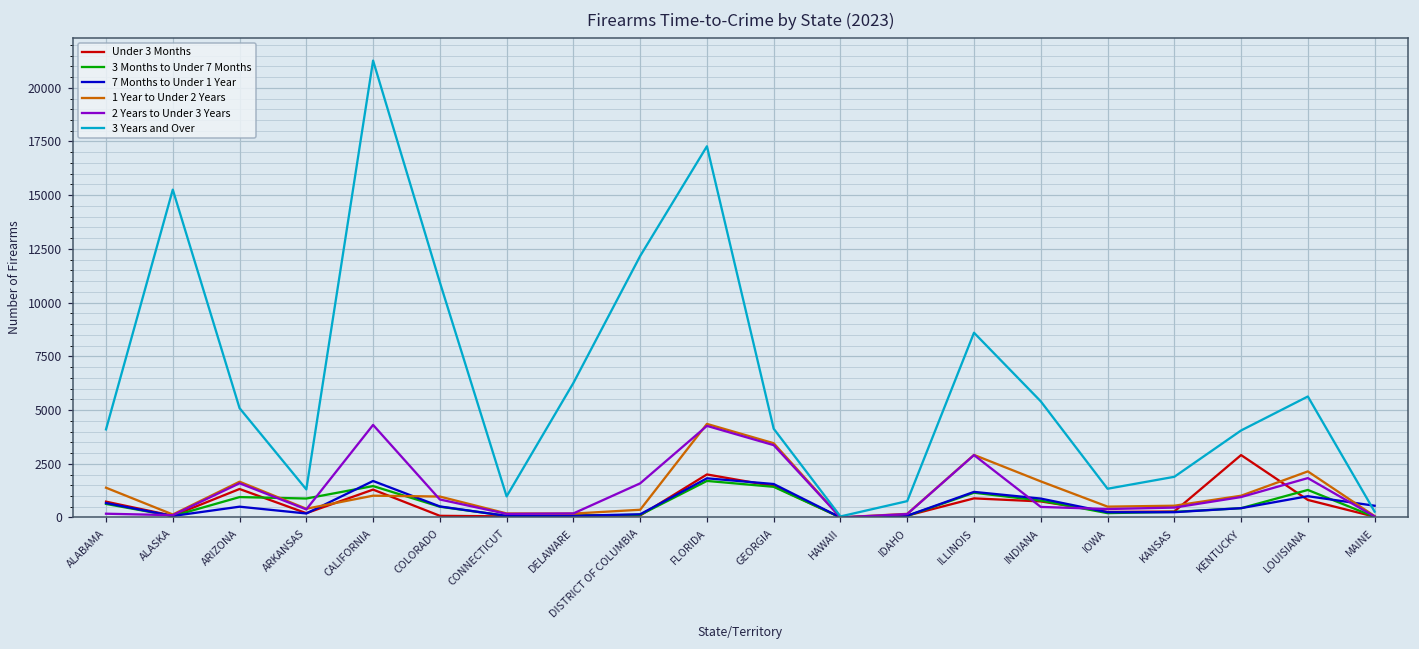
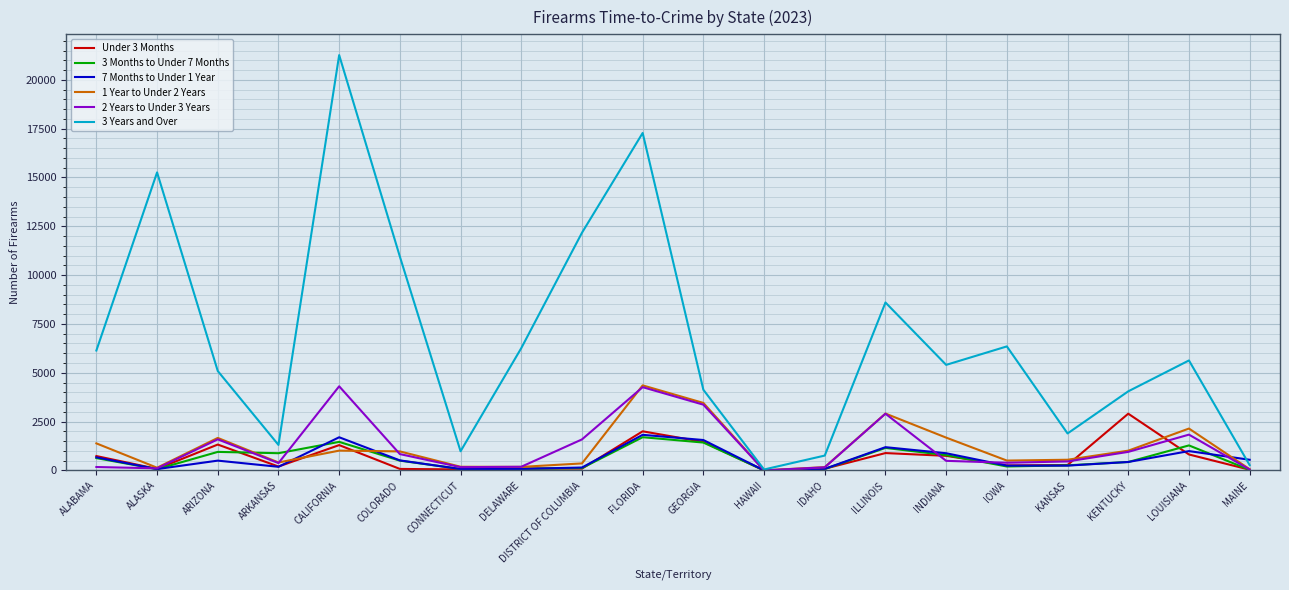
  {
    "Under 3 Months": {
      "ARIZONA": 1300,
      "CALIFORNIA": 1300,
      "COLORADO": 100,
      "FLORIDA": 2000,
      "ILLINOIS": 900,
      "KENTUCKY": 2900,
      "LOUISIANA": 800
    },
    "3 Months to Under 7 Months": {
      "ARIZONA": 900,
      "ARKANSAS": 900,
      "CALIFORNIA": 1500,
      "LOUISIANA": 1300
    },
    "7 Months to Under 1 Year": {
      "ARIZONA": 500,
      "CALIFORNIA": 1700,
      "LOUISIANA": 1000,
      "MAINE": 500
    },
    "1 Year to Under 2 Years": {
      "ALABAMA": 1400,
      "CALIFORNIA": 1000,
      "COLORADO": 1000,
      "DISTRICT OF COLUMBIA": 400,
      "INDIANA": 1700,
      "LOUISIANA": 2100
    },
    "2 Years to Under 3 Years": {
      "ALABAMA": 200,
      "CALIFORNIA": 4300,
      "COLORADO": 800,
      "DISTRICT OF COLUMBIA": 1600,
      "INDIANA": 500,
      "LOUISIANA": 1800
    },
    "3 Years and Over": {
-     "ALABAMA": 4100,
+     "ALABAMA": 6100,
      "ALASKA": 15300,
      "ARIZONA": 5100,
      "ARKANSAS": 1300,
      "CALIFORNIA": 21300,
      "COLORADO": 10900,
      "CONNECTICUT": 1000,
      "DELAWARE": 6300,
      "DISTRICT OF COLUMBIA": 12200,
      "FLORIDA": 17300,
      "GEORGIA": 4100,
      "IDAHO": 800,
      "ILLINOIS": 8600,
      "INDIANA": 5400,
-     "IOWA": 1300,
+     "IOWA": 6400,
      "KANSAS": 1900,
      "KENTUCKY": 4100,
      "LOUISIANA": 5600,
      "MAINE": 300
    }
  }
